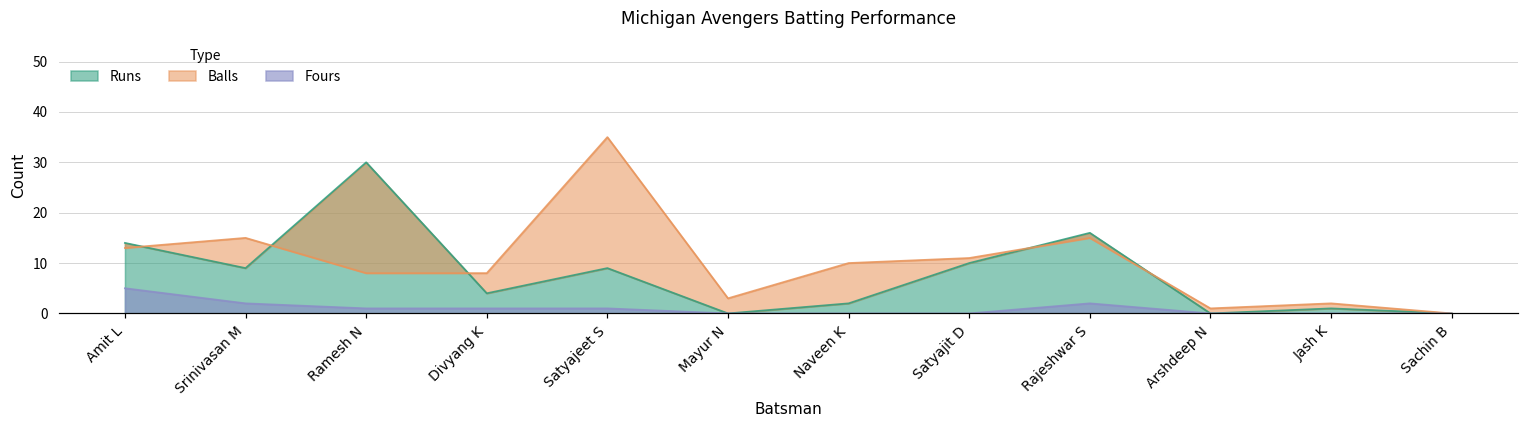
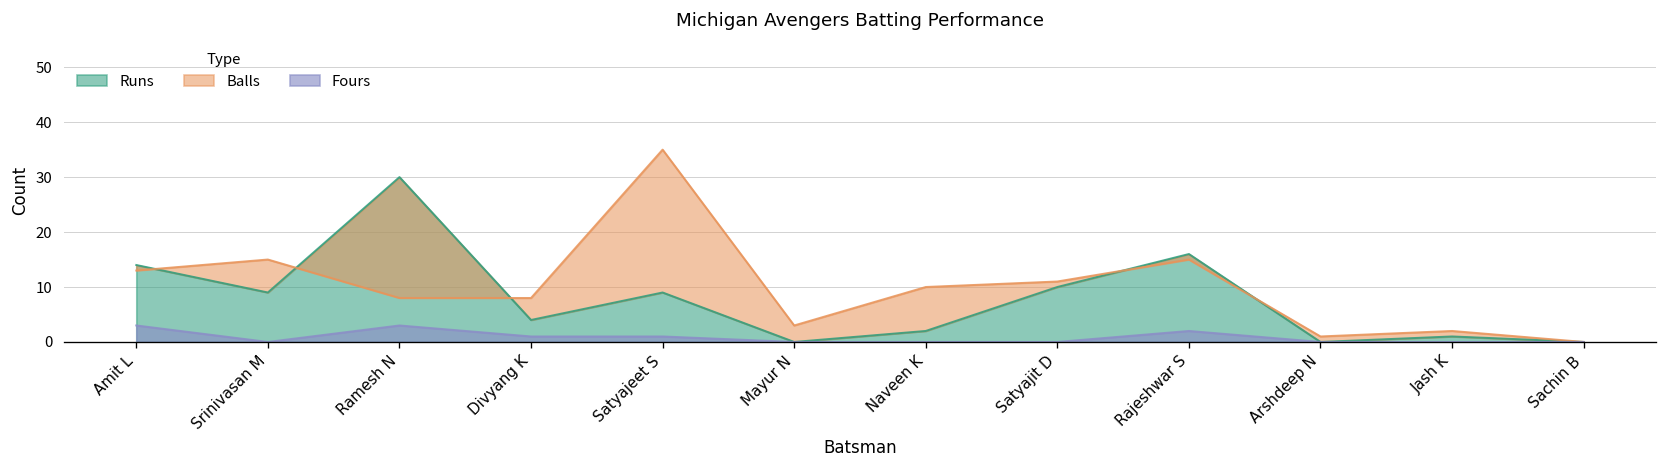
  {
    "Runs": {
      "Srinivasan M": 9,
      "Divyang K": 4,
      "Satyajeet S": 9,
      "Naveen K": 2,
      "Satyajit D": 10,
      "Jash K": 1
    },
    "Fours": {
-     "Amit L": 5,
-     "Srinivasan M": 2,
-     "Ramesh N": 1,
+     "Amit L": 3,
+     "Srinivasan M": 0,
+     "Ramesh N": 3,
      "Divyang K": 1,
      "Satyajeet S": 1,
      "Naveen K": 0,
      "Satyajit D": 0,
      "Rajeshwar S": 2,
      "Jash K": 0
    }
  }
